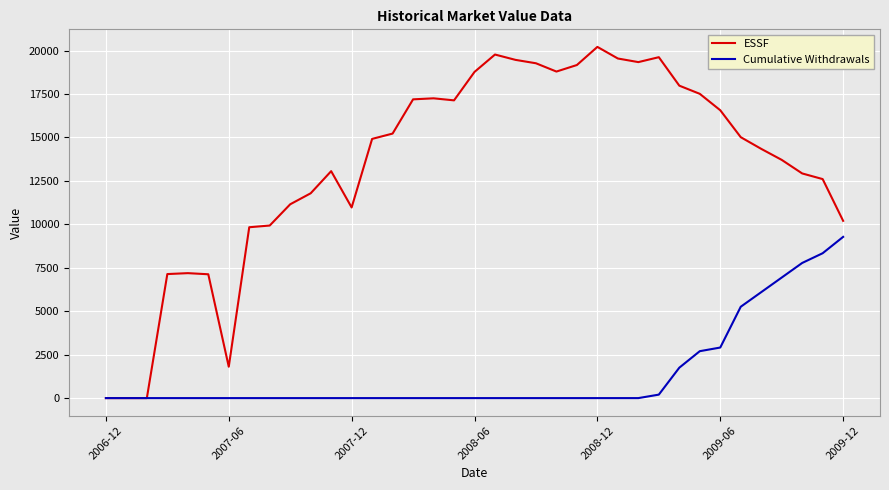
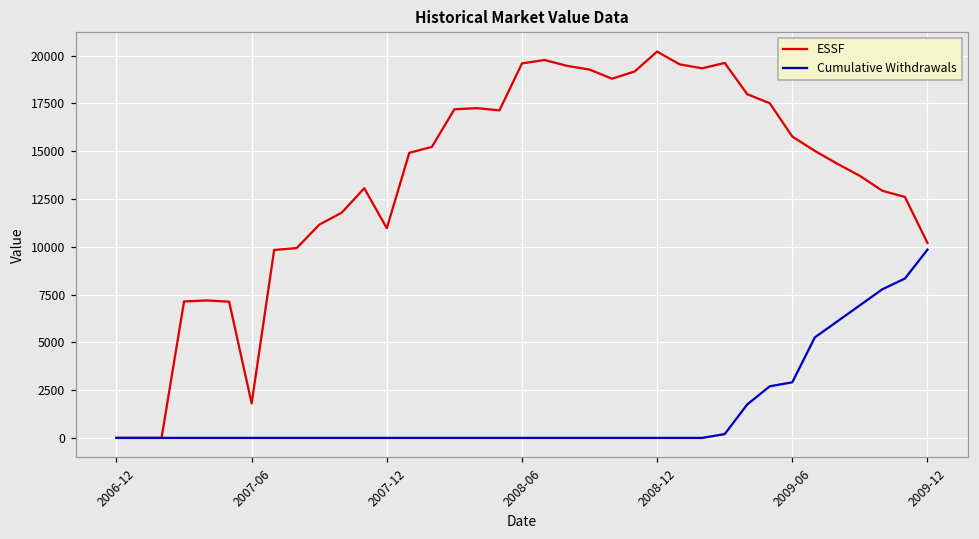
  {
    "ESSF": {
      "2007-06": 1800,
      "2007-12": 11000,
-     "2008-06": 18800,
+     "2008-06": 19600,
      "2008-12": 20200,
-     "2009-06": 16600,
+     "2009-06": 15800,
      "2009-12": 10200
    },
    "Cumulative Withdrawals": {
      "2007-06": 0,
      "2007-12": 0,
      "2008-06": 0,
      "2008-12": 0,
      "2009-06": 2900,
-     "2009-12": 9300
+     "2009-12": 9800
    }
  }
